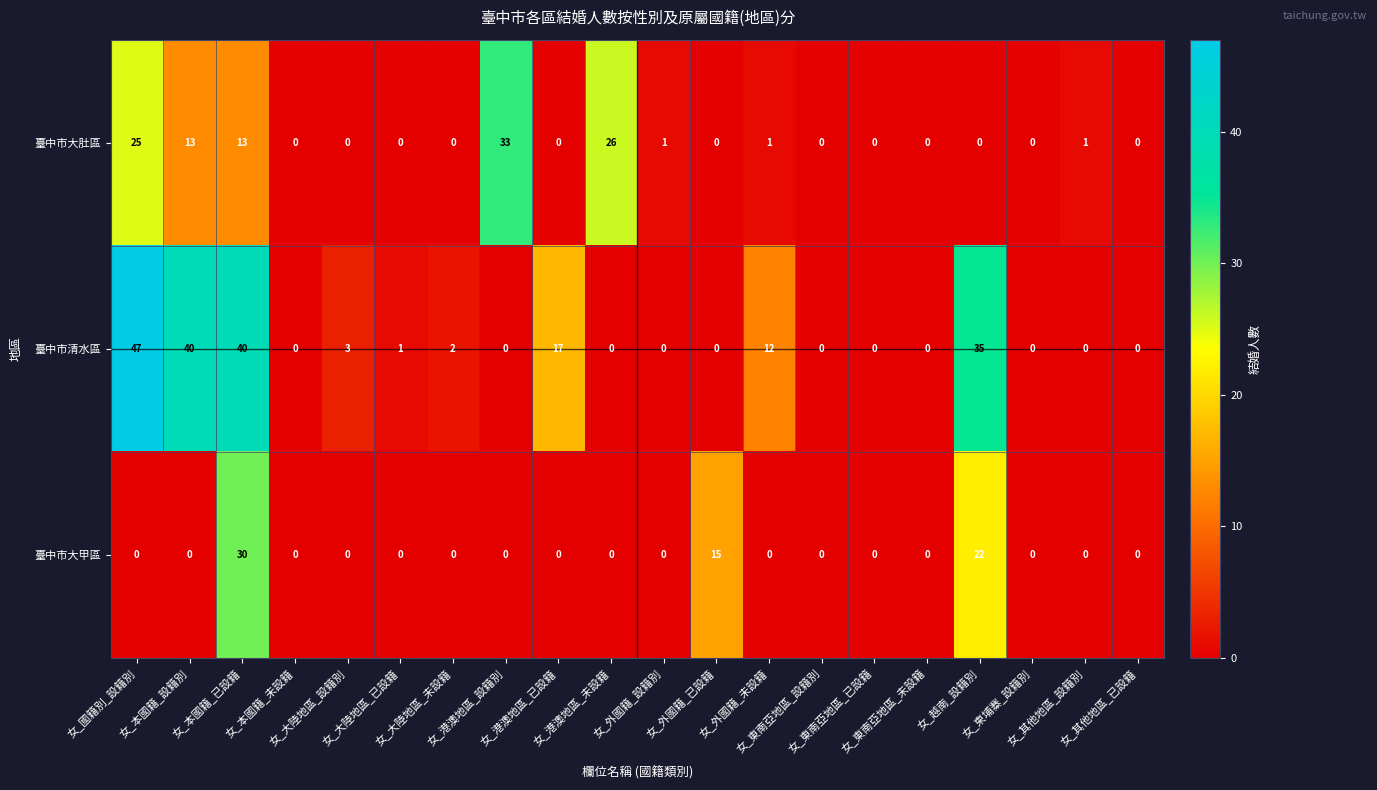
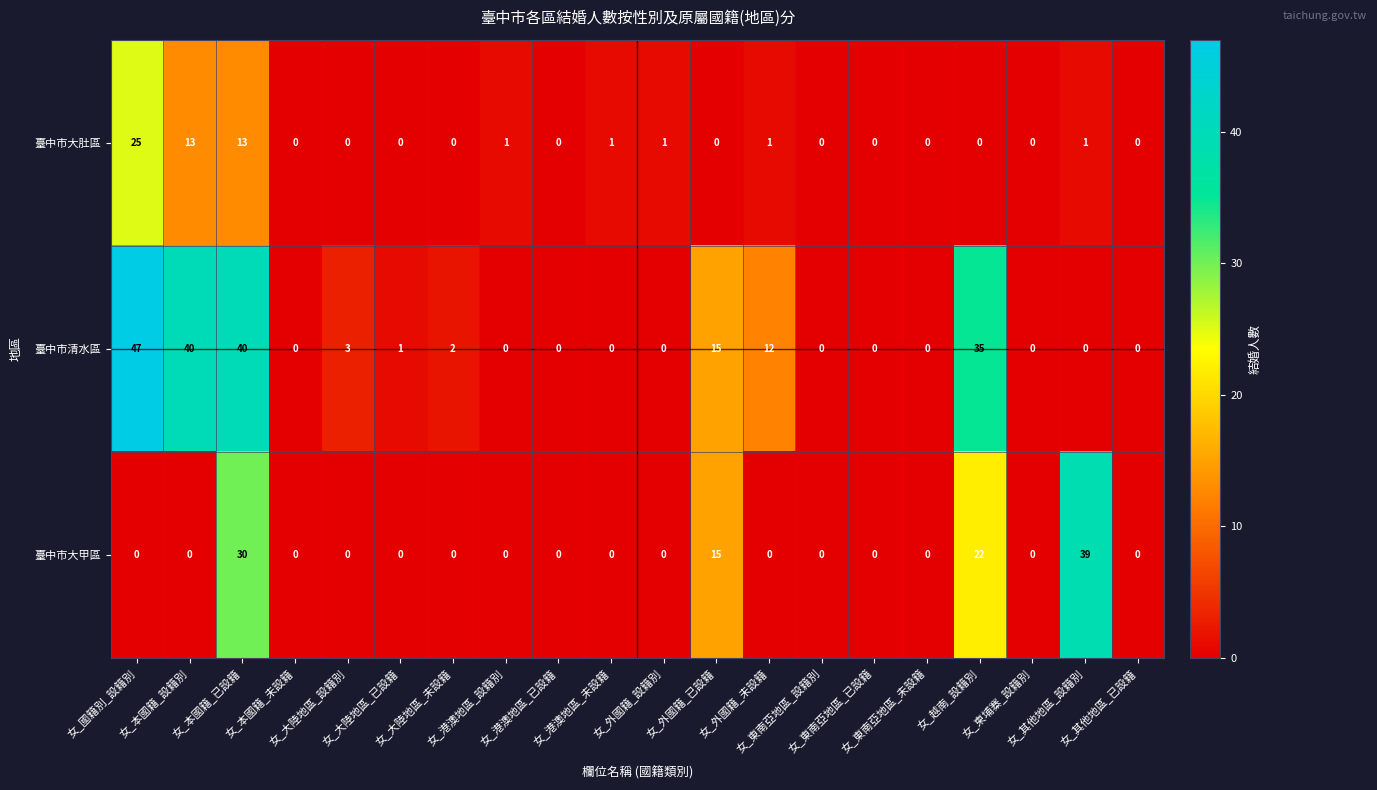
  {
    "臺中市大肚區": {
      "女_國籍別_設籍別": 25,
      "女_本國籍_設籍別": 13,
      "女_本國籍_已設籍": 13,
      "女_本國籍_未設籍": 0,
      "女_大陸地區_設籍別": 0,
      "女_大陸地區_已設籍": 0,
      "女_大陸地區_未設籍": 0,
-     "女_港澳地區_設籍別": 33,
+     "女_港澳地區_設籍別": 1,
      "女_港澳地區_已設籍": 0,
-     "女_港澳地區_未設籍": 26,
+     "女_港澳地區_未設籍": 1,
      "女_外國籍_設籍別": 1,
      "女_外國籍_已設籍": 0,
      "女_外國籍_未設籍": 1,
      "女_東南亞地區_設籍別": 0,
      "女_東南亞地區_已設籍": 0,
      "女_東南亞地區_未設籍": 0,
      "女_越南_設籍別": 0,
      "女_柬埔寨_設籍別": 0,
      "女_其他地區_設籍別": 1,
      "女_其他地區_已設籍": 0
    },
    "臺中市清水區": {
      "女_國籍別_設籍別": 47,
      "女_本國籍_設籍別": 40,
      "女_本國籍_已設籍": 40,
      "女_本國籍_未設籍": 0,
      "女_大陸地區_設籍別": 3,
      "女_大陸地區_已設籍": 1,
      "女_大陸地區_未設籍": 2,
      "女_港澳地區_設籍別": 0,
-     "女_港澳地區_已設籍": 17,
+     "女_港澳地區_已設籍": 0,
      "女_港澳地區_未設籍": 0,
      "女_外國籍_設籍別": 0,
-     "女_外國籍_已設籍": 0,
+     "女_外國籍_已設籍": 15,
      "女_外國籍_未設籍": 12,
      "女_東南亞地區_設籍別": 0,
      "女_東南亞地區_已設籍": 0,
      "女_東南亞地區_未設籍": 0,
      "女_越南_設籍別": 35,
      "女_柬埔寨_設籍別": 0,
      "女_其他地區_設籍別": 0,
      "女_其他地區_已設籍": 0
    },
    "臺中市大甲區": {
      "女_國籍別_設籍別": 0,
      "女_本國籍_設籍別": 0,
      "女_本國籍_已設籍": 30,
      "女_本國籍_未設籍": 0,
      "女_大陸地區_設籍別": 0,
      "女_大陸地區_已設籍": 0,
      "女_大陸地區_未設籍": 0,
      "女_港澳地區_設籍別": 0,
      "女_港澳地區_已設籍": 0,
      "女_港澳地區_未設籍": 0,
      "女_外國籍_設籍別": 0,
      "女_外國籍_已設籍": 15,
      "女_外國籍_未設籍": 0,
      "女_東南亞地區_設籍別": 0,
      "女_東南亞地區_已設籍": 0,
      "女_東南亞地區_未設籍": 0,
      "女_越南_設籍別": 22,
      "女_柬埔寨_設籍別": 0,
-     "女_其他地區_設籍別": 0,
+     "女_其他地區_設籍別": 39,
      "女_其他地區_已設籍": 0
    }
  }
